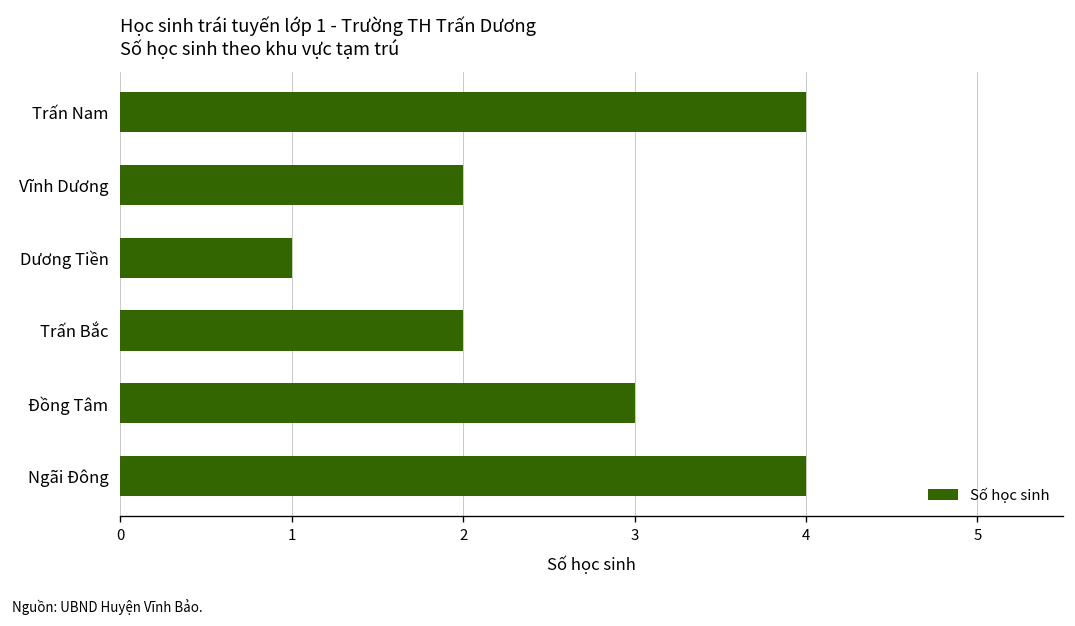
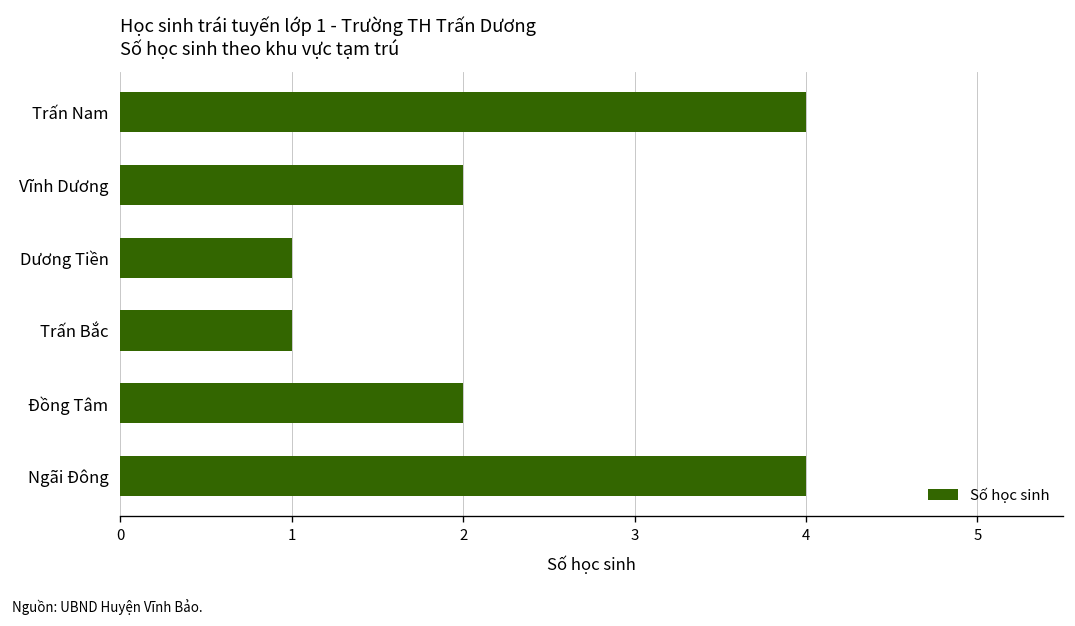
  {
    "Trấn Nam": 4,
    "Vĩnh Dương": 2,
    "Dương Tiền": 1,
-   "Trấn Bắc": 2,
-   "Đồng Tâm": 3,
+   "Trấn Bắc": 1,
+   "Đồng Tâm": 2,
    "Ngãi Đông": 4
  }
